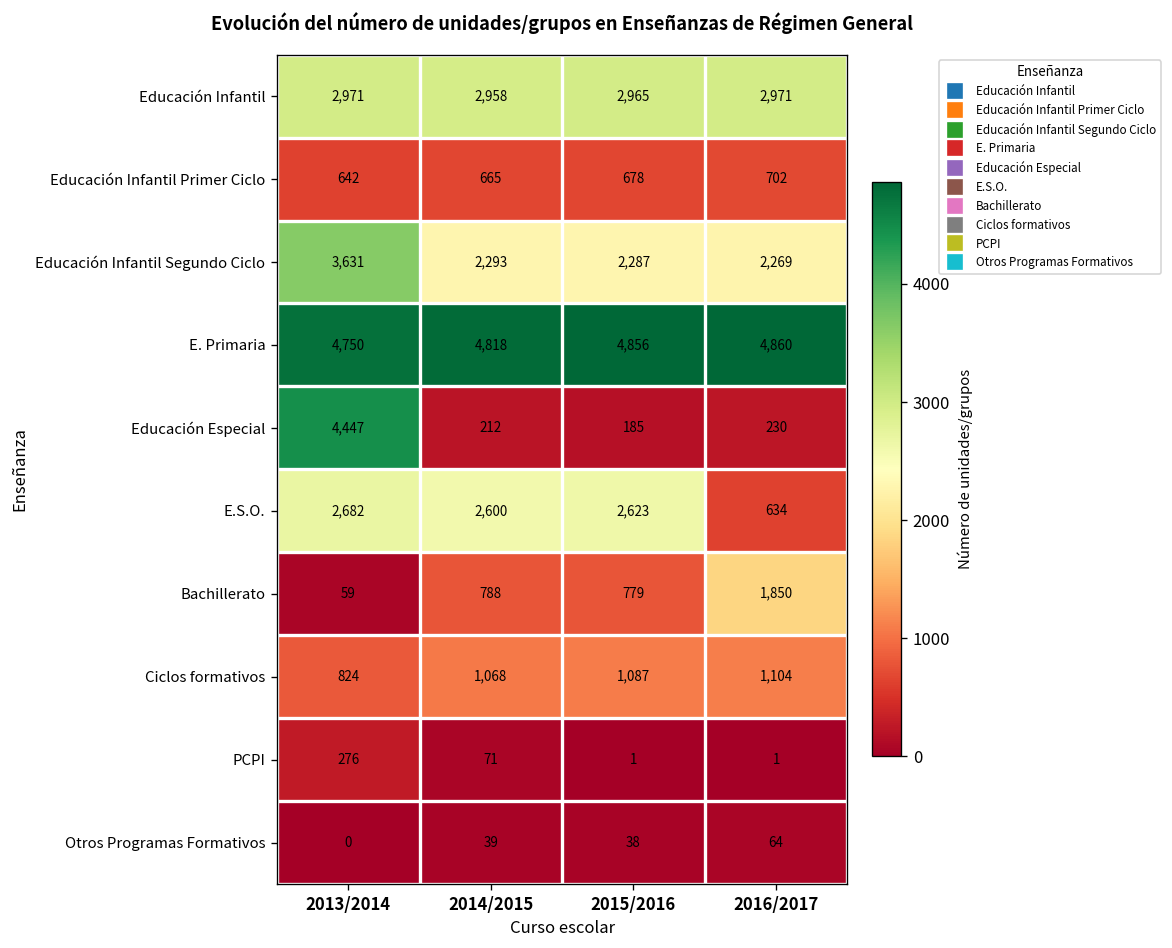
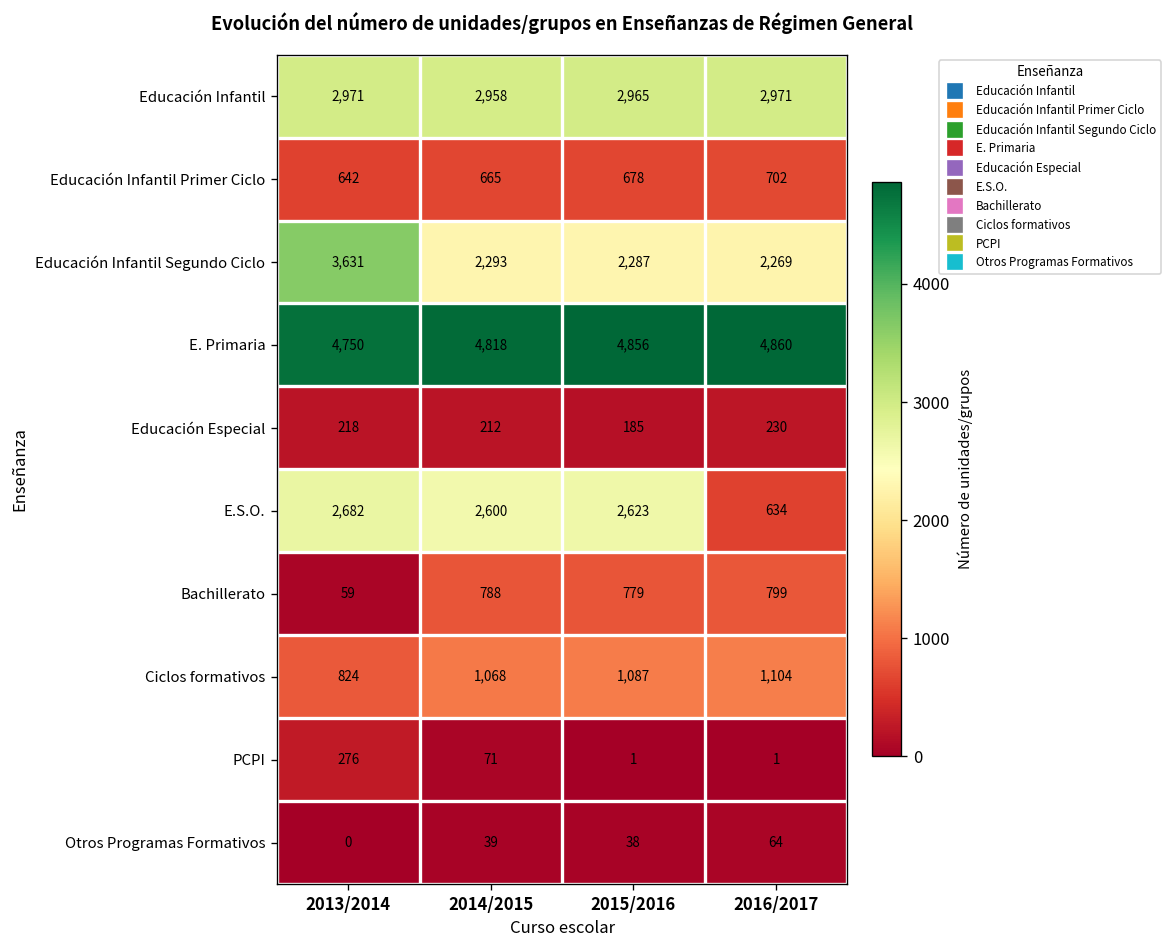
  {
    "Educación Infantil": {
      "2013/2014": "2,971",
      "2014/2015": "2,958",
      "2015/2016": "2,965",
      "2016/2017": "2,971"
    },
    "Educación Infantil Primer Ciclo": {
      "2013/2014": "642",
      "2014/2015": "665",
      "2015/2016": "678",
      "2016/2017": "702"
    },
    "Educación Infantil Segundo Ciclo": {
      "2013/2014": "3,631",
      "2014/2015": "2,293",
      "2015/2016": "2,287",
      "2016/2017": "2,269"
    },
    "E. Primaria": {
      "2013/2014": "4,750",
      "2014/2015": "4,818",
      "2015/2016": "4,856",
      "2016/2017": "4,860"
    },
    "Educación Especial": {
-     "2013/2014": "4,447",
+     "2013/2014": "218",
      "2014/2015": "212",
      "2015/2016": "185",
      "2016/2017": "230"
    },
    "E.S.O.": {
      "2013/2014": "2,682",
      "2014/2015": "2,600",
      "2015/2016": "2,623",
      "2016/2017": "634"
    },
    "Bachillerato": {
      "2013/2014": "59",
      "2014/2015": "788",
      "2015/2016": "779",
-     "2016/2017": "1,850"
+     "2016/2017": "799"
    },
    "Ciclos formativos": {
      "2013/2014": "824",
      "2014/2015": "1,068",
      "2015/2016": "1,087",
      "2016/2017": "1,104"
    },
    "PCPI": {
      "2013/2014": "276",
      "2014/2015": "71",
      "2015/2016": "1",
      "2016/2017": "1"
    },
    "Otros Programas Formativos": {
      "2013/2014": "0",
      "2014/2015": "39",
      "2015/2016": "38",
      "2016/2017": "64"
    }
  }
